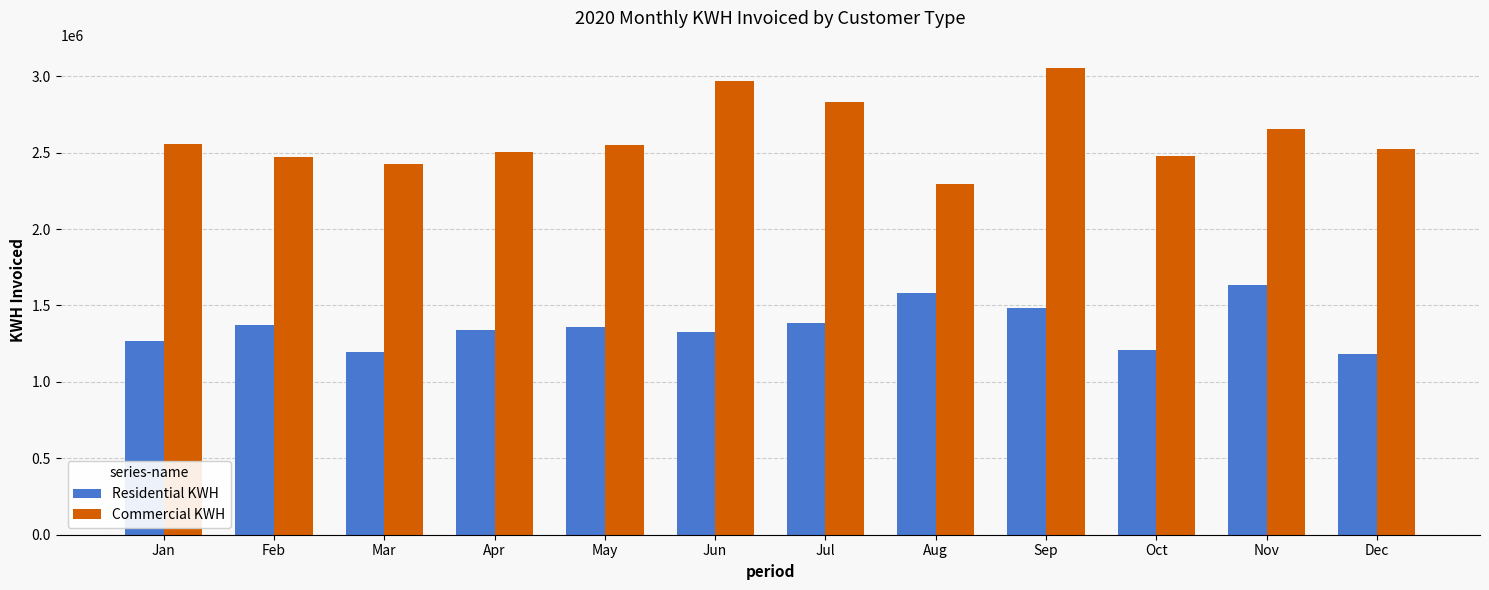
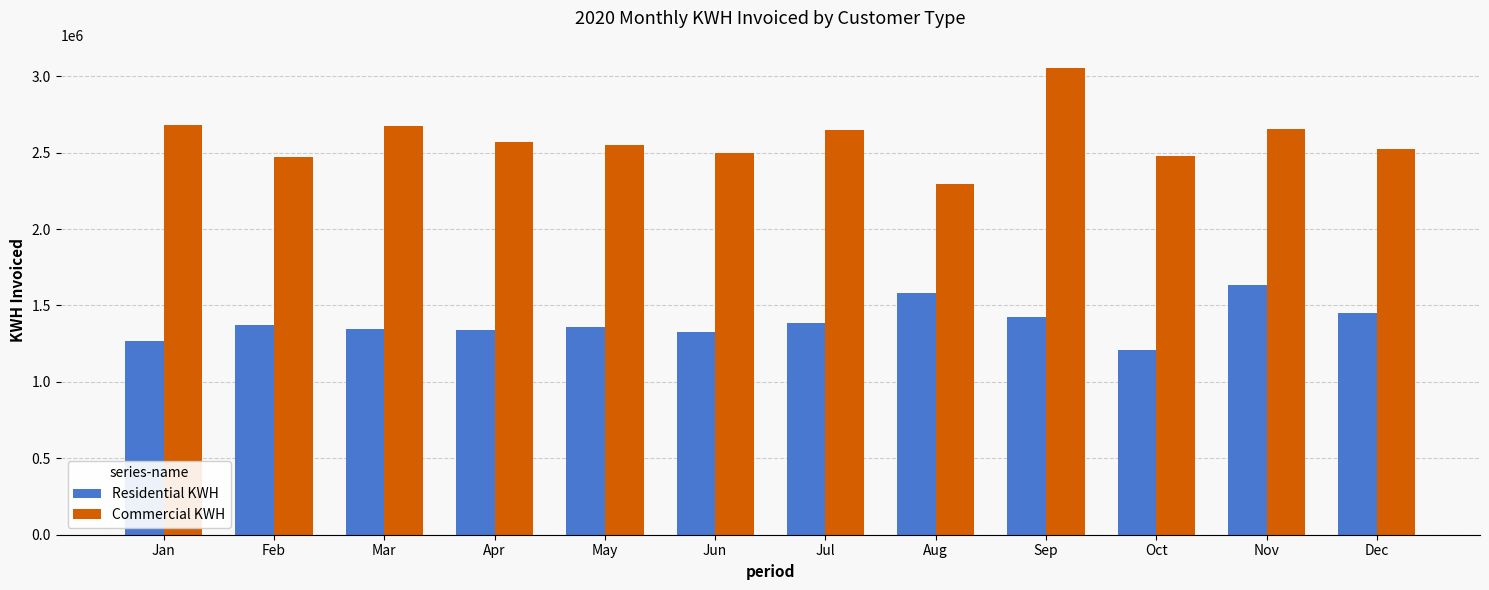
  {
    "Residential KWH": {
      "Jan": 1270000,
      "Feb": 1380000,
-     "Mar": 1200000,
+     "Mar": 1350000,
      "Apr": 1340000,
      "May": 1360000,
      "Jun": 1330000,
      "Jul": 1390000,
      "Aug": 1580000,
-     "Sep": 1490000,
+     "Sep": 1430000,
      "Oct": 1210000,
      "Nov": 1640000,
-     "Dec": 1190000
+     "Dec": 1450000
    },
    "Commercial KWH": {
-     "Jan": 2560000,
+     "Jan": 2680000,
      "Feb": 2470000,
-     "Mar": 2420000,
-     "Apr": 2500000,
+     "Mar": 2680000,
+     "Apr": 2570000,
      "May": 2550000,
-     "Jun": 2970000,
-     "Jul": 2830000,
+     "Jun": 2500000,
+     "Jul": 2650000,
      "Aug": 2290000,
      "Sep": 3050000,
      "Oct": 2480000,
      "Nov": 2660000,
      "Dec": 2530000
    }
  }
